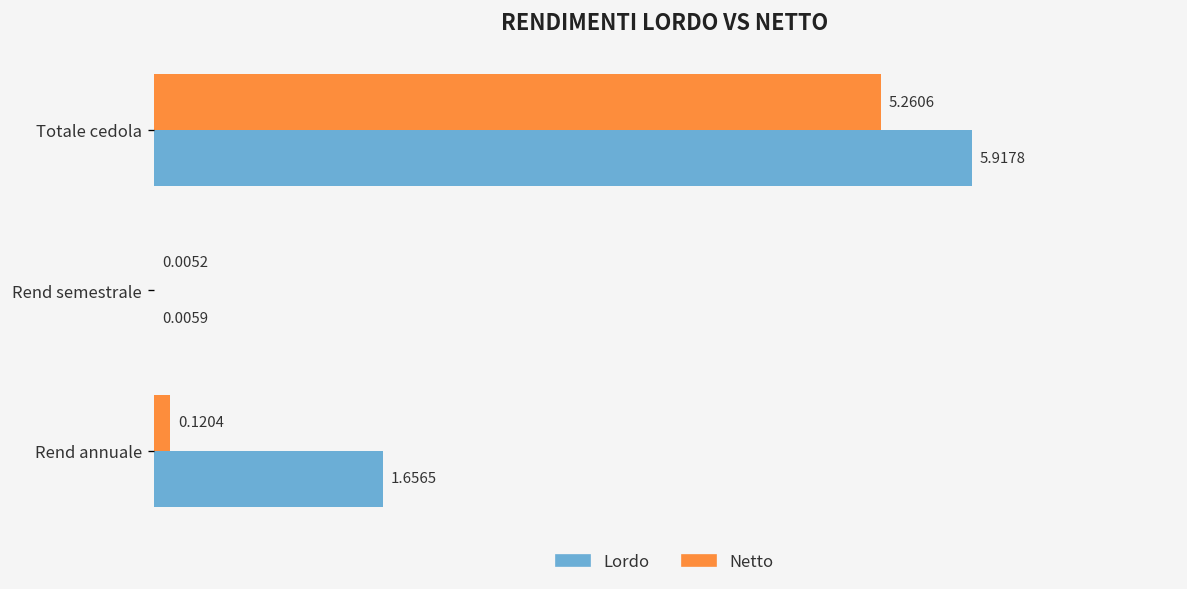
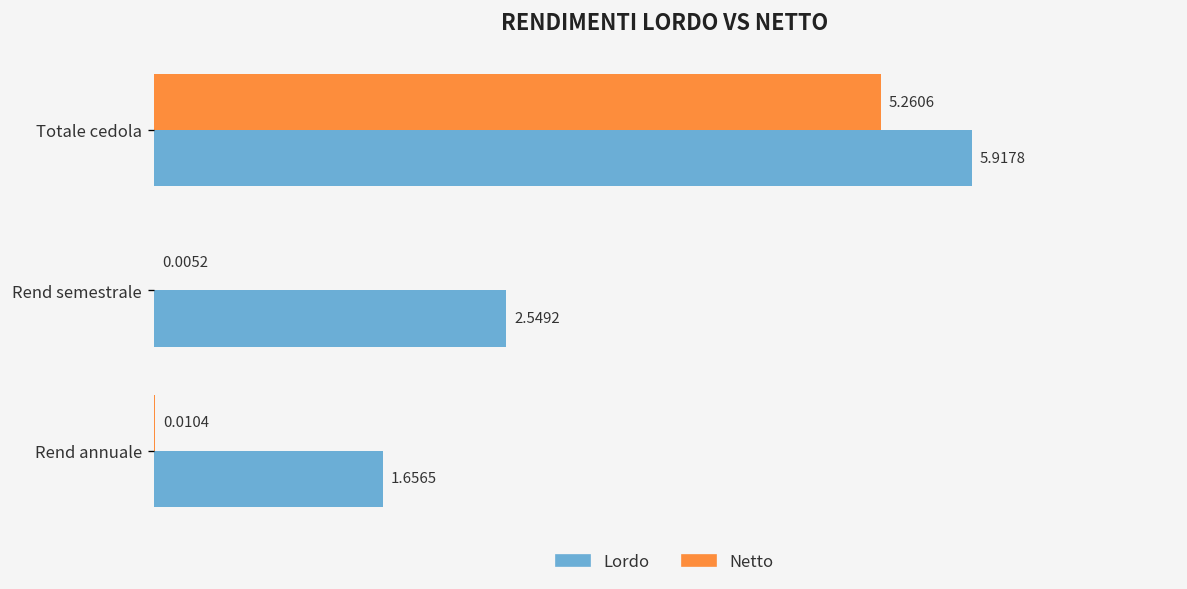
  {
    "Lordo": {
      "Totale cedola": 5.9178,
-     "Rend semestrale": 0.0059,
+     "Rend semestrale": 2.5492,
      "Rend annuale": 1.6565
    },
    "Netto": {
      "Totale cedola": 5.2606,
      "Rend semestrale": 0.0052,
-     "Rend annuale": 0.1204
+     "Rend annuale": 0.0104
    }
  }
